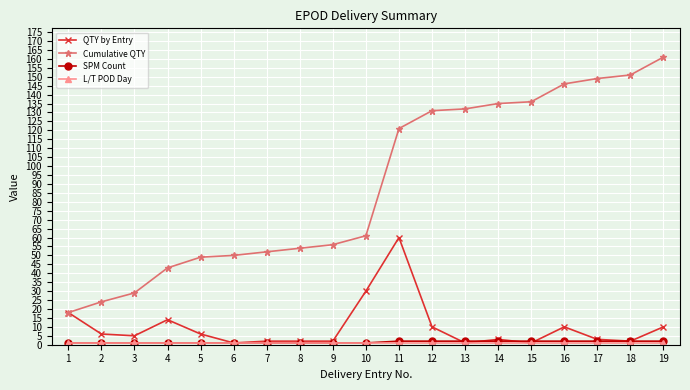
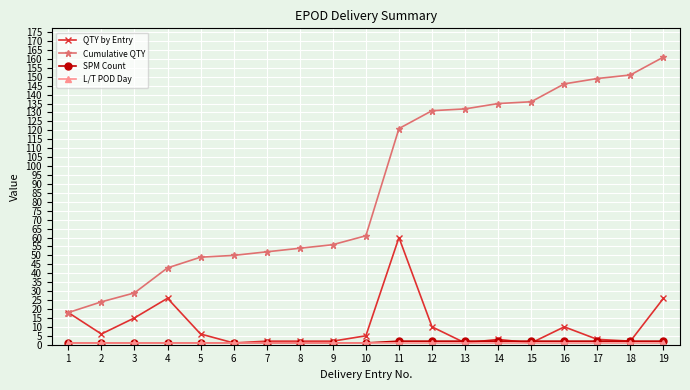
  {
    "QTY by Entry": {
      "2": 6,
-     "3": 5,
-     "4": 14,
+     "3": 15,
+     "4": 26,
      "5": 6,
-     "10": 30,
+     "10": 5,
      "11": 60,
      "12": 10,
      "16": 10,
-     "19": 10
+     "19": 26
    }
  }
